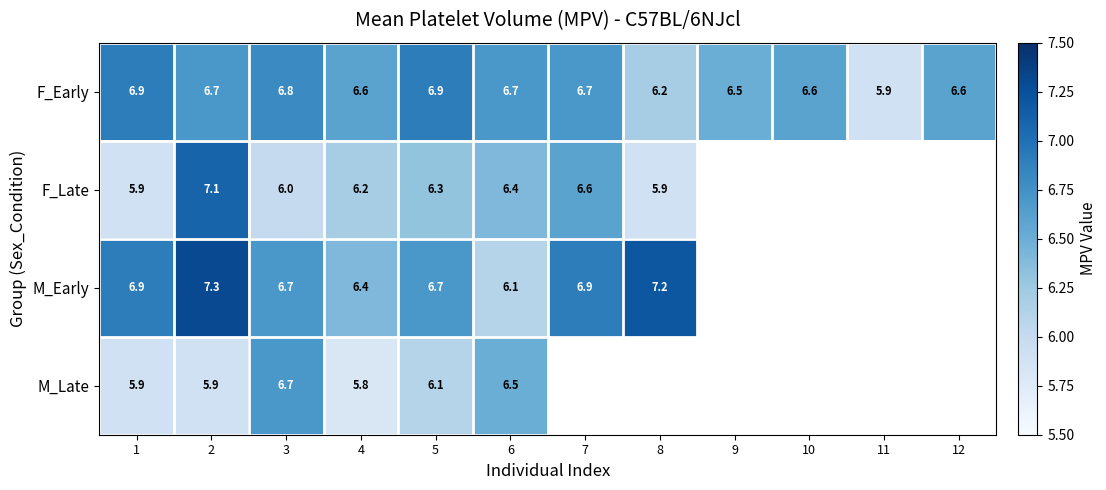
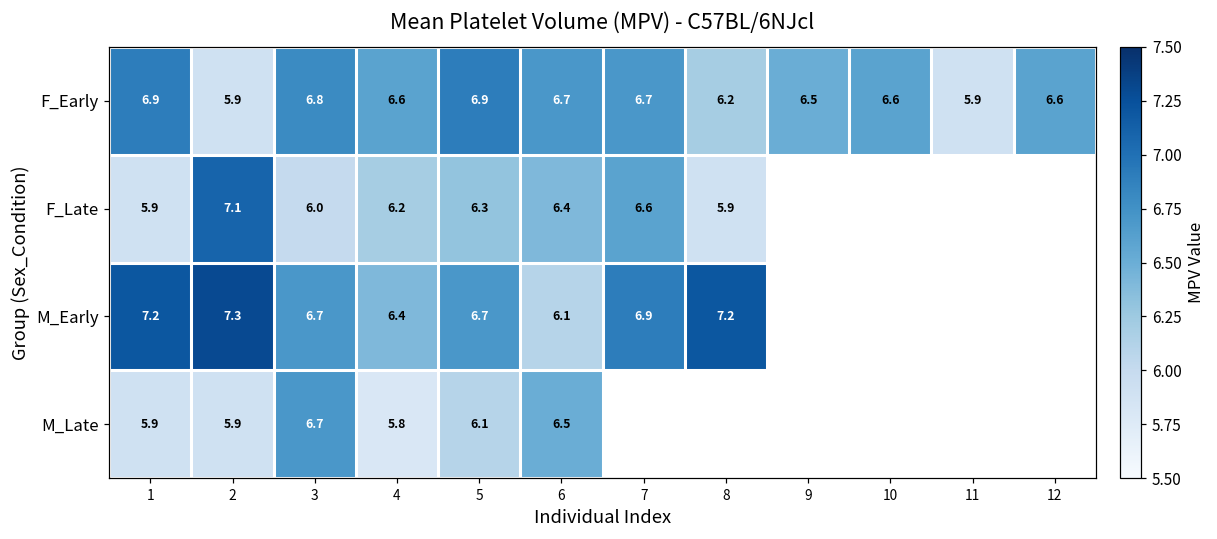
  {
    "F_Early": {
      "1": 6.9,
-     "2": 6.7,
+     "2": 5.9,
      "3": 6.8,
      "4": 6.6,
      "5": 6.9,
      "6": 6.7,
      "7": 6.7,
      "8": 6.2,
      "9": 6.5,
      "10": 6.6,
      "11": 5.9,
      "12": 6.6
    },
    "F_Late": {
      "1": 5.9,
      "2": 7.1,
      "3": 6.0,
      "4": 6.2,
      "5": 6.3,
      "6": 6.4,
      "7": 6.6,
      "8": 5.9
    },
    "M_Early": {
-     "1": 6.9,
+     "1": 7.2,
      "2": 7.3,
      "3": 6.7,
      "4": 6.4,
      "5": 6.7,
      "6": 6.1,
      "7": 6.9,
      "8": 7.2
    },
    "M_Late": {
      "1": 5.9,
      "2": 5.9,
      "3": 6.7,
      "4": 5.8,
      "5": 6.1,
      "6": 6.5
    }
  }
